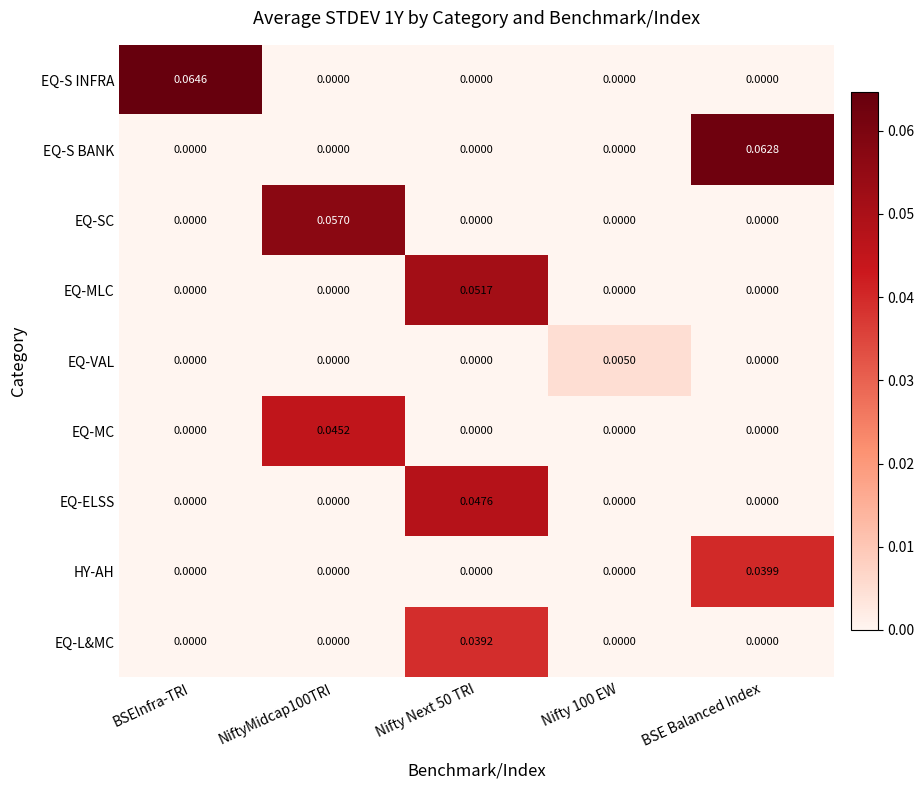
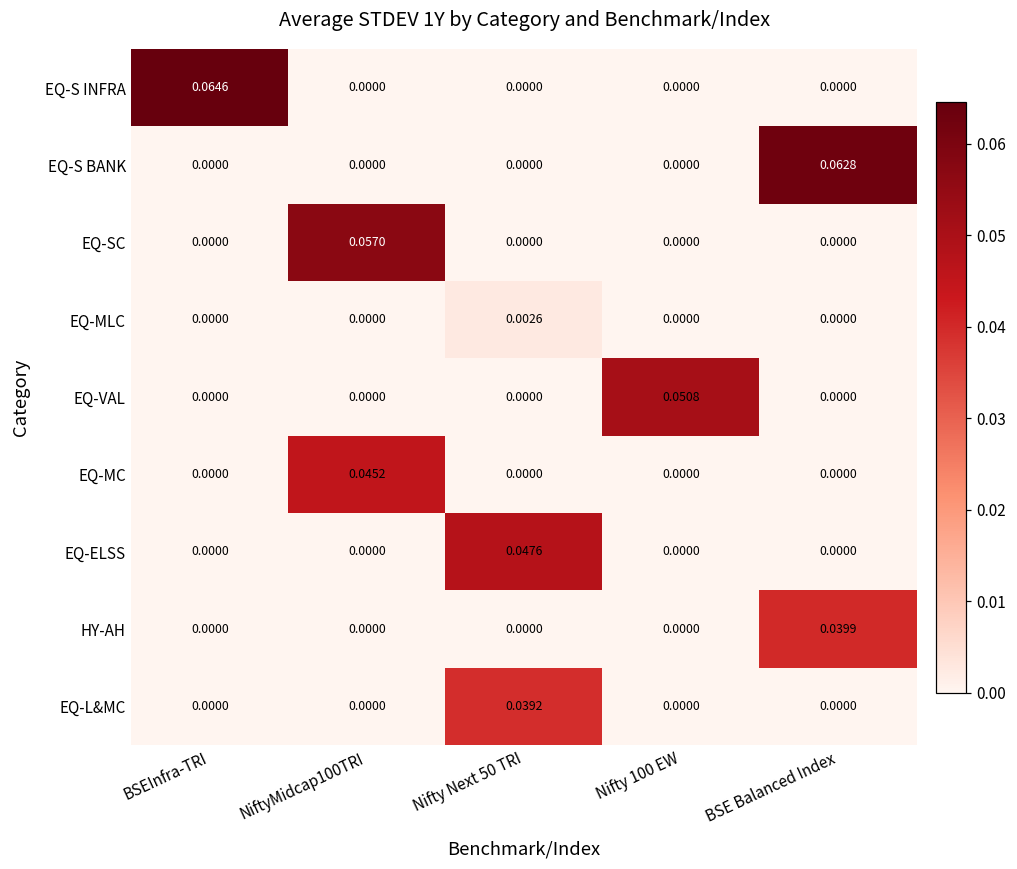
  {
    "EQ-S INFRA": {
      "BSEInfra-TRI": 0.0646,
      "NiftyMidcap100TRI": 0.0000,
      "Nifty Next 50 TRI": 0.0000,
      "Nifty 100 EW": 0.0000,
      "BSE Balanced Index": 0.0000
    },
    "EQ-S BANK": {
      "BSEInfra-TRI": 0.0000,
      "NiftyMidcap100TRI": 0.0000,
      "Nifty Next 50 TRI": 0.0000,
      "Nifty 100 EW": 0.0000,
      "BSE Balanced Index": 0.0628
    },
    "EQ-SC": {
      "BSEInfra-TRI": 0.0000,
      "NiftyMidcap100TRI": 0.0570,
      "Nifty Next 50 TRI": 0.0000,
      "Nifty 100 EW": 0.0000,
      "BSE Balanced Index": 0.0000
    },
    "EQ-MLC": {
      "BSEInfra-TRI": 0.0000,
      "NiftyMidcap100TRI": 0.0000,
-     "Nifty Next 50 TRI": 0.0517,
+     "Nifty Next 50 TRI": 0.0026,
      "Nifty 100 EW": 0.0000,
      "BSE Balanced Index": 0.0000
    },
    "EQ-VAL": {
      "BSEInfra-TRI": 0.0000,
      "NiftyMidcap100TRI": 0.0000,
      "Nifty Next 50 TRI": 0.0000,
-     "Nifty 100 EW": 0.0050,
+     "Nifty 100 EW": 0.0508,
      "BSE Balanced Index": 0.0000
    },
    "EQ-MC": {
      "BSEInfra-TRI": 0.0000,
      "NiftyMidcap100TRI": 0.0452,
      "Nifty Next 50 TRI": 0.0000,
      "Nifty 100 EW": 0.0000,
      "BSE Balanced Index": 0.0000
    },
    "EQ-ELSS": {
      "BSEInfra-TRI": 0.0000,
      "NiftyMidcap100TRI": 0.0000,
      "Nifty Next 50 TRI": 0.0476,
      "Nifty 100 EW": 0.0000,
      "BSE Balanced Index": 0.0000
    },
    "HY-AH": {
      "BSEInfra-TRI": 0.0000,
      "NiftyMidcap100TRI": 0.0000,
      "Nifty Next 50 TRI": 0.0000,
      "Nifty 100 EW": 0.0000,
      "BSE Balanced Index": 0.0399
    },
    "EQ-L&MC": {
      "BSEInfra-TRI": 0.0000,
      "NiftyMidcap100TRI": 0.0000,
      "Nifty Next 50 TRI": 0.0392,
      "Nifty 100 EW": 0.0000,
      "BSE Balanced Index": 0.0000
    }
  }
